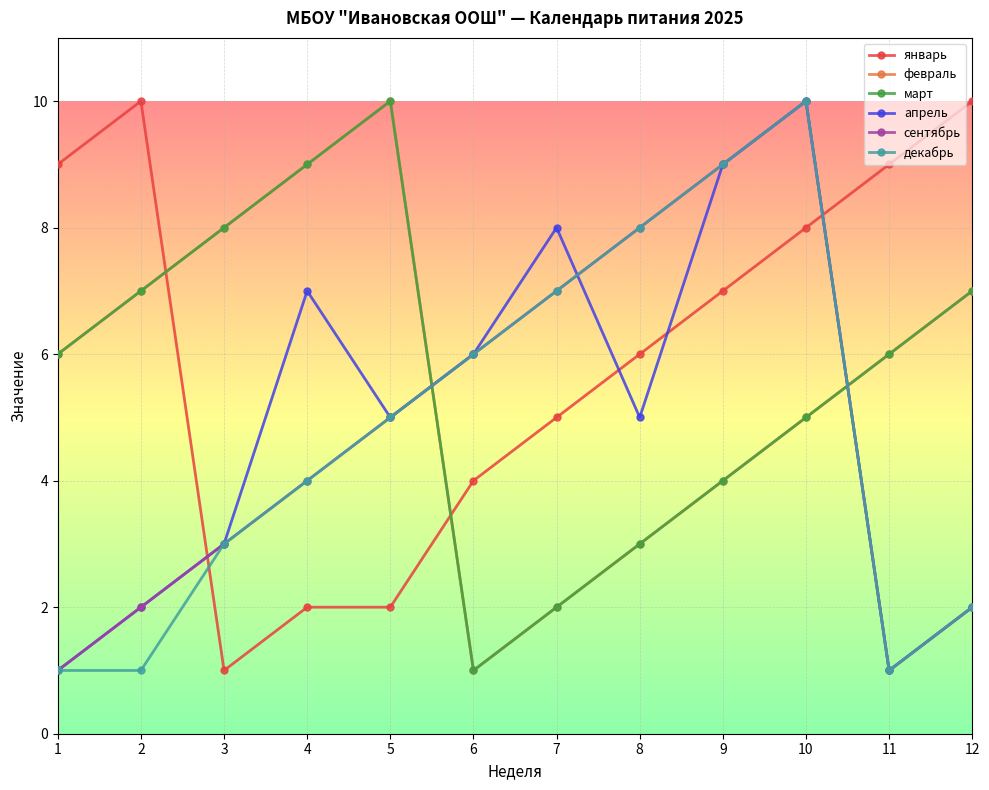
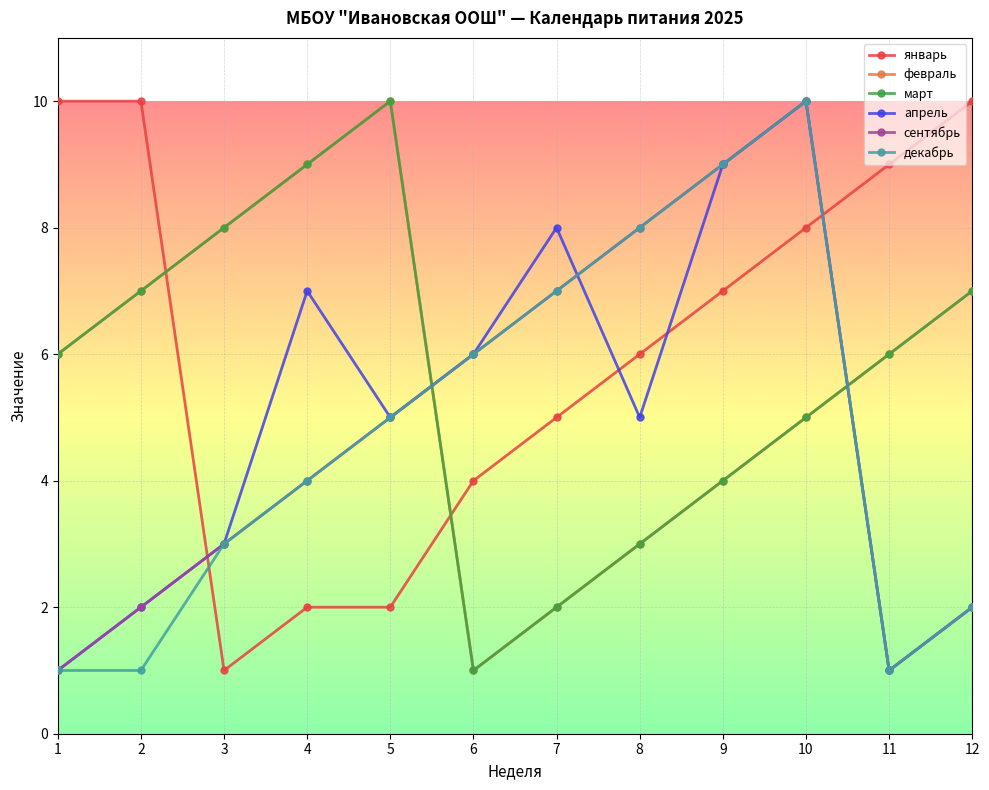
  {
    "январь": {
-     "1": 9,
+     "1": 10,
      "2": 10,
      "3": 1,
      "4": 2,
      "5": 2,
      "6": 4,
      "7": 5,
      "8": 6,
      "9": 7,
      "10": 8,
      "12": 10
    },
    "март": {
      "1": 6,
      "2": 7,
      "3": 8,
      "4": 9,
      "5": 10,
      "6": 1,
      "7": 2,
      "8": 3,
      "9": 4,
      "10": 5,
      "11": 6,
      "12": 7
    },
    "апрель": {
      "4": 7,
      "7": 8,
      "8": 5
    },
    "декабрь": {
      "2": 1
    }
  }
